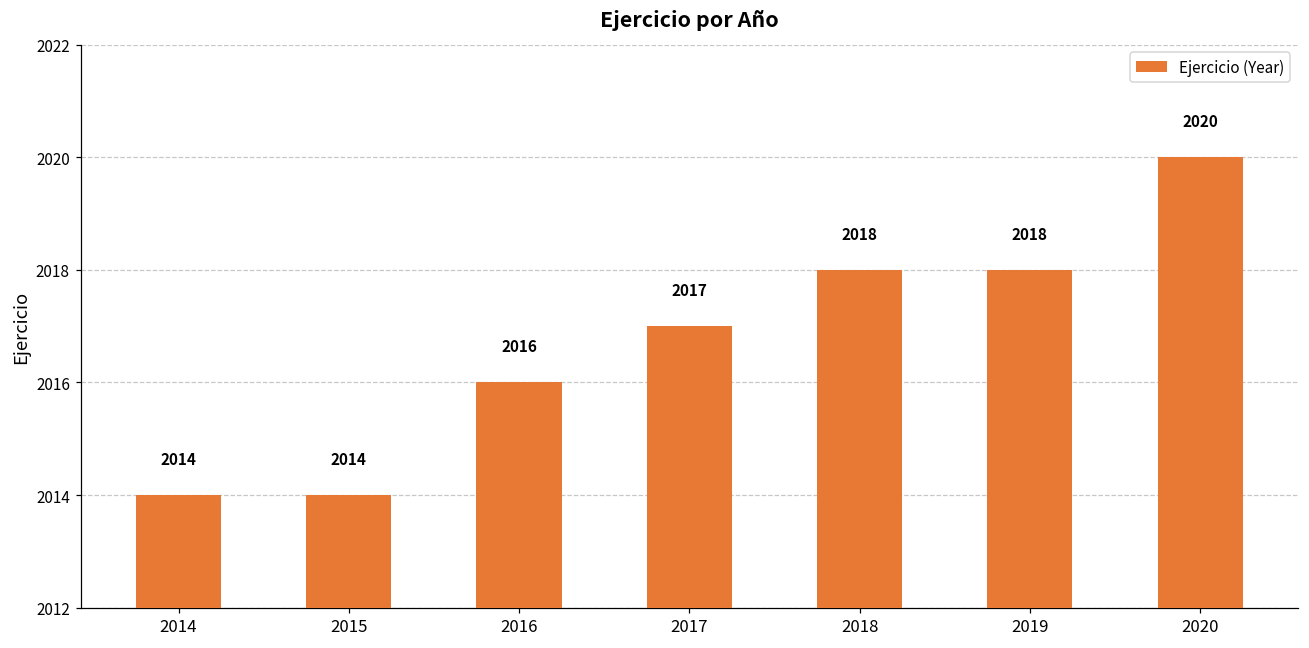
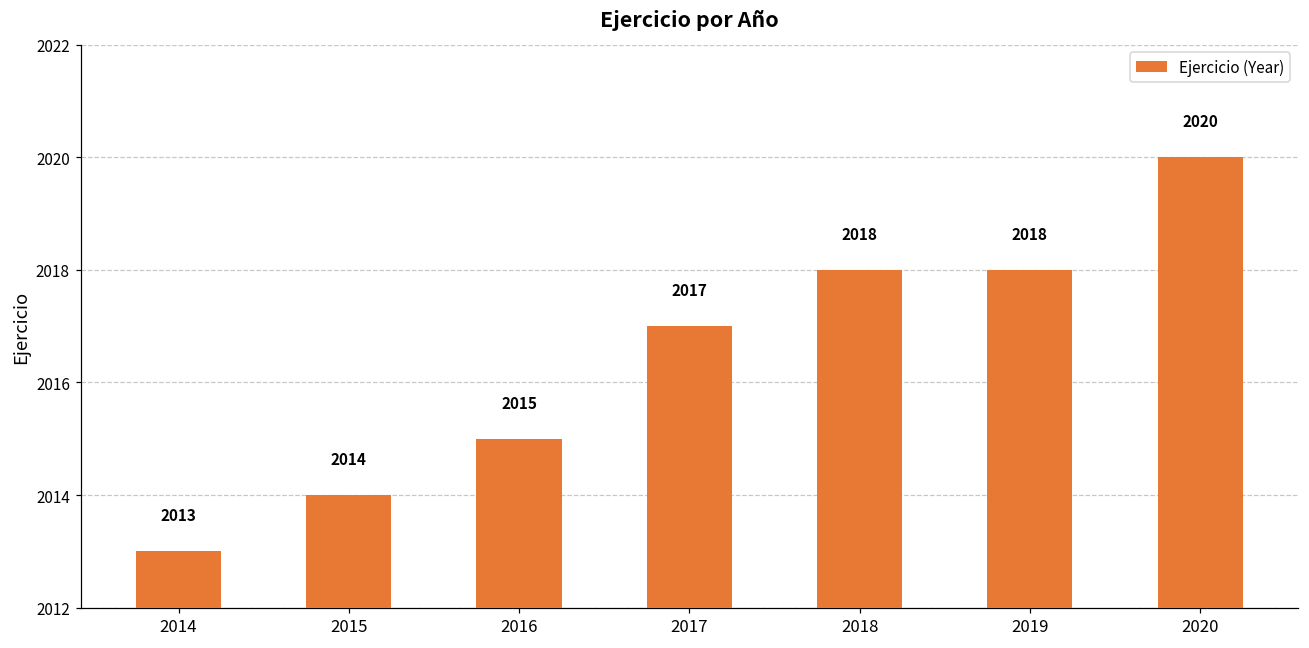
  {
-   "2014": 2014,
-   "2016": 2016
+   "2014": 2013,
+   "2016": 2015
  }
